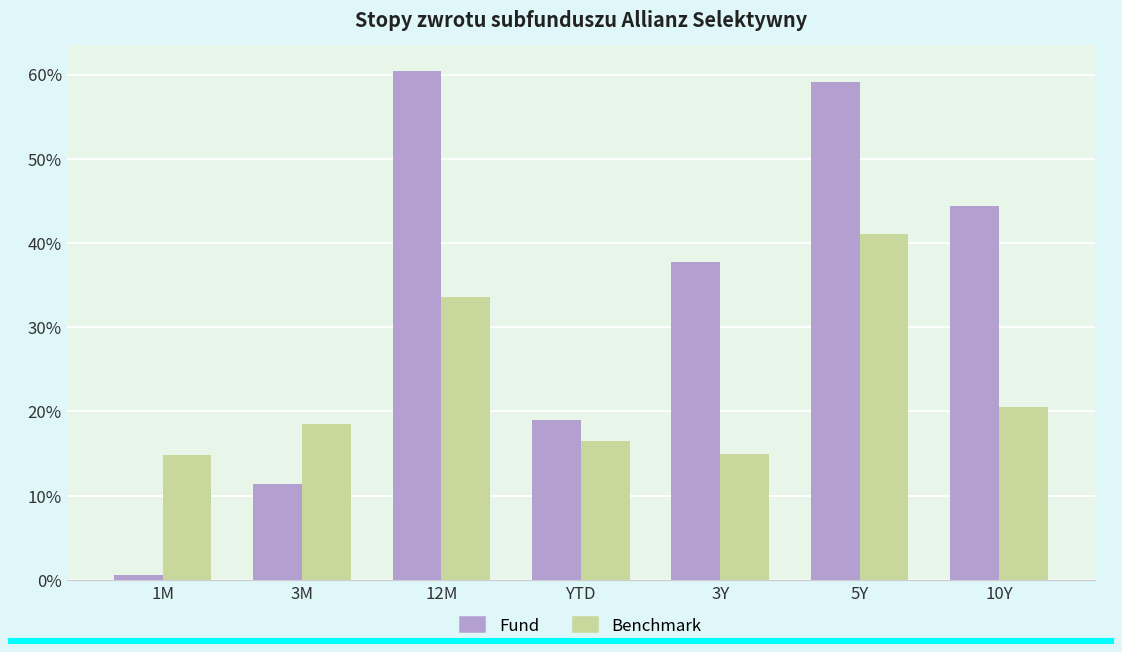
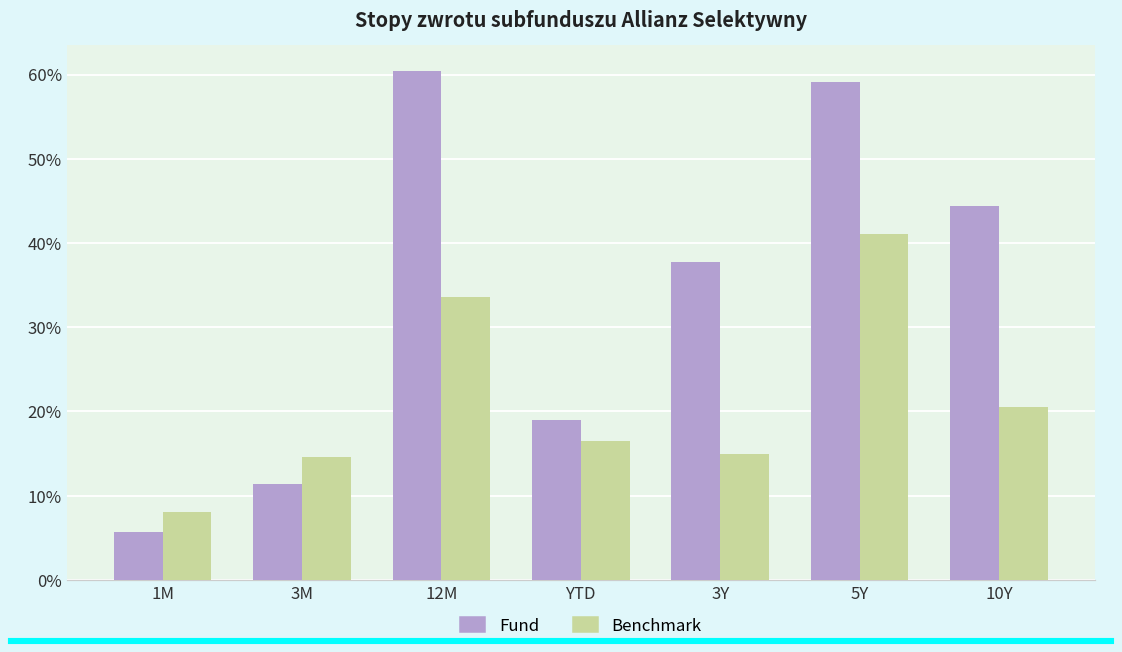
  {
    "Fund": {
-     "1M": "1%",
+     "1M": "6%",
      "3M": "11%",
      "12M": "60%",
      "YTD": "19%",
      "3Y": "38%",
      "5Y": "59%",
      "10Y": "44%"
    },
    "Benchmark": {
-     "1M": "15%",
-     "3M": "19%",
+     "1M": "8%",
+     "3M": "15%",
      "12M": "34%",
      "YTD": "16%",
      "3Y": "15%",
      "5Y": "41%",
      "10Y": "21%"
    }
  }
